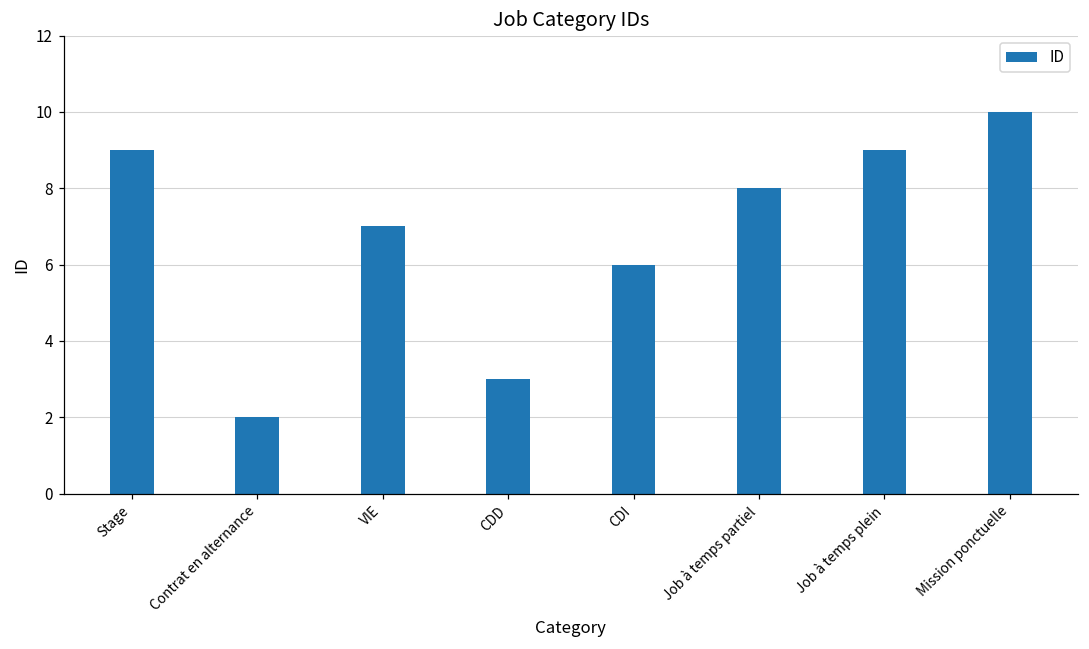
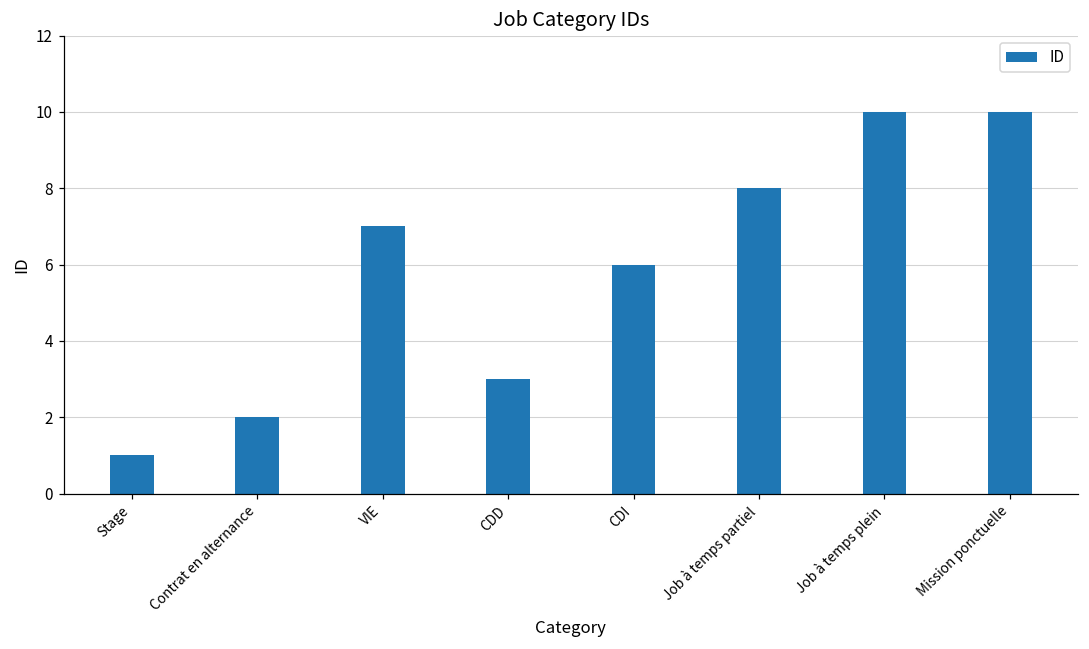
  {
-   "Stage": 9,
+   "Stage": 1,
    "Contrat en alternance": 2,
    "VIE": 7,
    "CDD": 3,
    "CDI": 6,
    "Job à temps partiel": 8,
-   "Job à temps plein": 9,
+   "Job à temps plein": 10,
    "Mission ponctuelle": 10
  }
